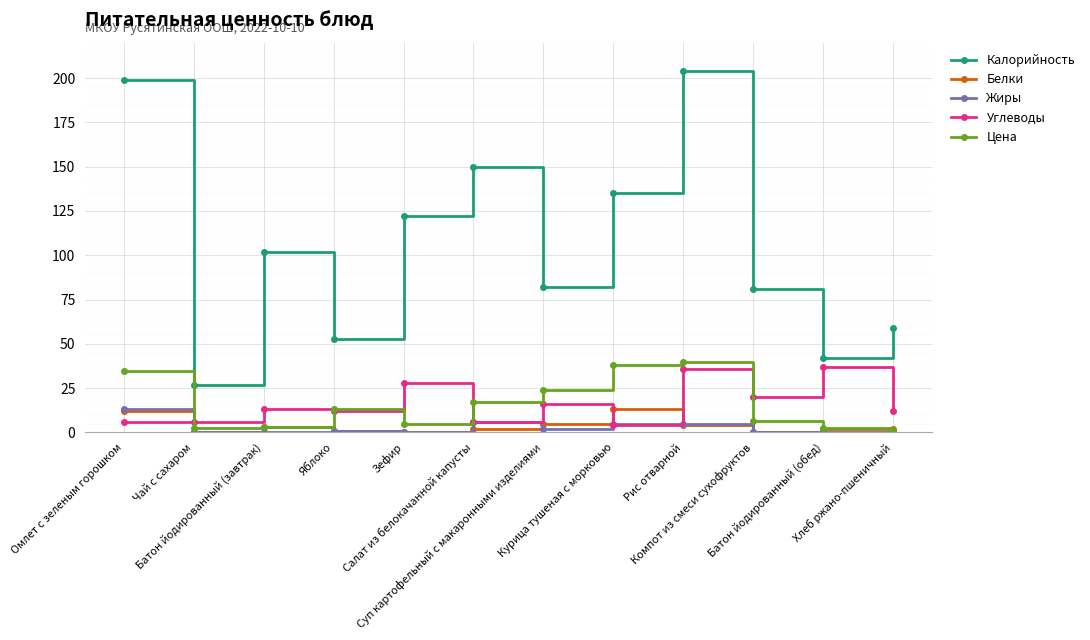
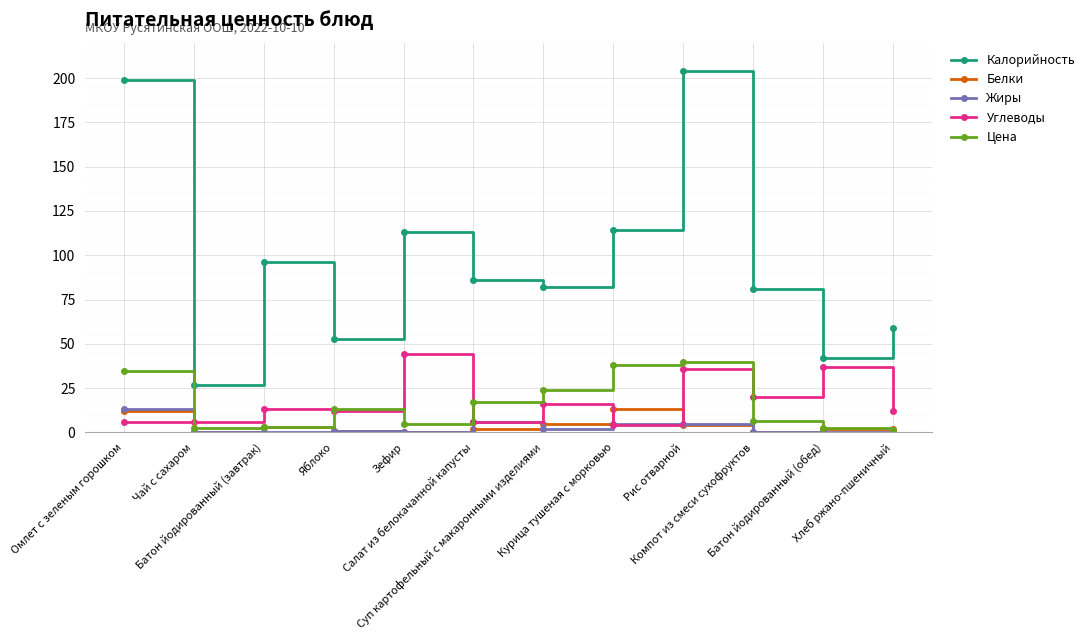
  {
    "Калорийность": {
      "Омлет с зеленым горошком": 199,
      "Чай с сахаром": 27,
-     "Батон йодированный (завтрак)": 102,
+     "Батон йодированный (завтрак)": 96,
      "Яблоко": 53,
-     "Зефир": 122,
-     "Салат из белокачанной капусты": 150,
+     "Зефир": 113,
+     "Салат из белокачанной капусты": 86,
      "Суп картофельный с макаронными изделиями": 82,
-     "Курица тушеная с морковью": 135,
+     "Курица тушеная с морковью": 114,
      "Рис отварной": 204,
      "Компот из смеси сухофруктов": 81,
      "Батон йодированный (обед)": 42,
      "Хлеб ржано-пшеничный": 59
    },
    "Белки": {
      "Салат из белокачанной капусты": 2,
      "Суп картофельный с макаронными изделиями": 5,
      "Курица тушеная с морковью": 13
    },
    "Жиры": {
      "Батон йодированный (завтрак)": 0,
      "Суп картофельный с макаронными изделиями": 2,
      "Батон йодированный (обед)": 0,
      "Хлеб ржано-пшеничный": 0
    },
    "Углеводы": {
      "Омлет с зеленым горошком": 6,
      "Чай с сахаром": 6,
      "Батон йодированный (завтрак)": 13,
-     "Зефир": 28,
+     "Зефир": 44,
      "Суп картофельный с макаронными изделиями": 16,
      "Рис отварной": 36,
      "Компот из смеси сухофруктов": 20,
      "Батон йодированный (обед)": 37,
      "Хлеб ржано-пшеничный": 12
    },
    "Цена": {
      "Омлет с зеленым горошком": 35,
      "Чай с сахаром": 2,
      "Зефир": 5,
      "Салат из белокачанной капусты": 17,
      "Суп картофельный с макаронными изделиями": 24,
      "Курица тушеная с морковью": 38,
      "Рис отварной": 40,
      "Компот из смеси сухофруктов": 6
    }
  }
